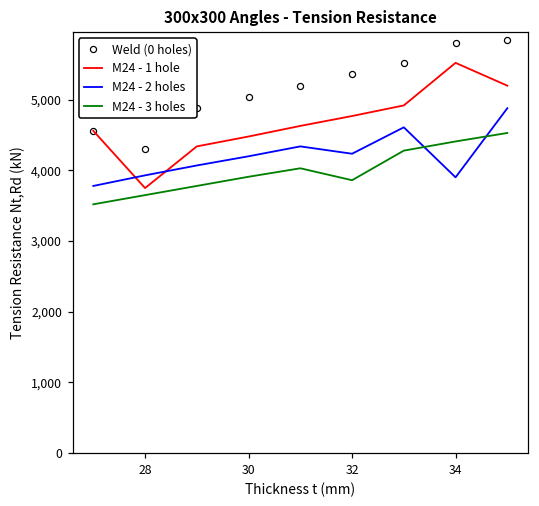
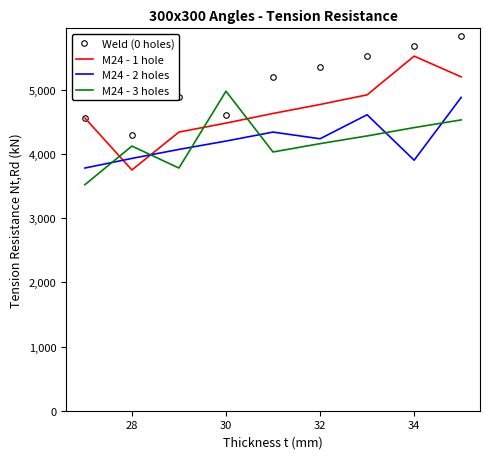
  {
    "Weld (0 holes)": {
      "28": "4,300",
-     "30": "5,000",
+     "30": "4,600",
      "32": "5,400",
-     "34": "5,800"
+     "34": "5,700"
    },
    "M24 - 1 hole": {
      "28": "3,800",
      "30": "4,500",
      "32": "4,800",
      "34": "5,500"
    },
    "M24 - 2 holes": {
      "28": "3,900",
      "30": "4,200",
      "32": "4,200",
      "34": "3,900"
    },
    "M24 - 3 holes": {
-     "28": "3,700",
-     "30": "3,900",
-     "32": "3,900",
+     "28": "4,100",
+     "30": "5,000",
+     "32": "4,200",
      "34": "4,400"
    }
  }
